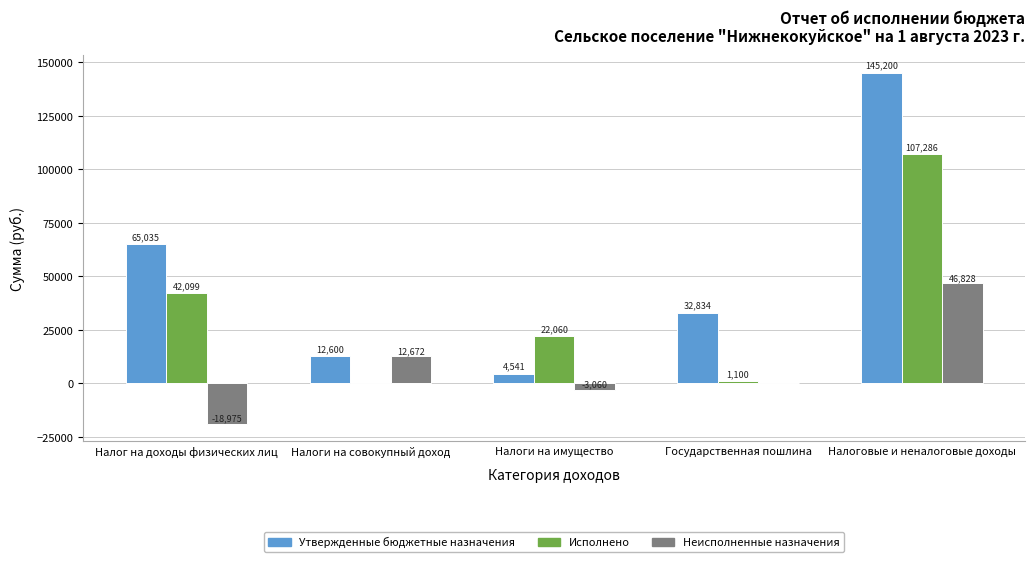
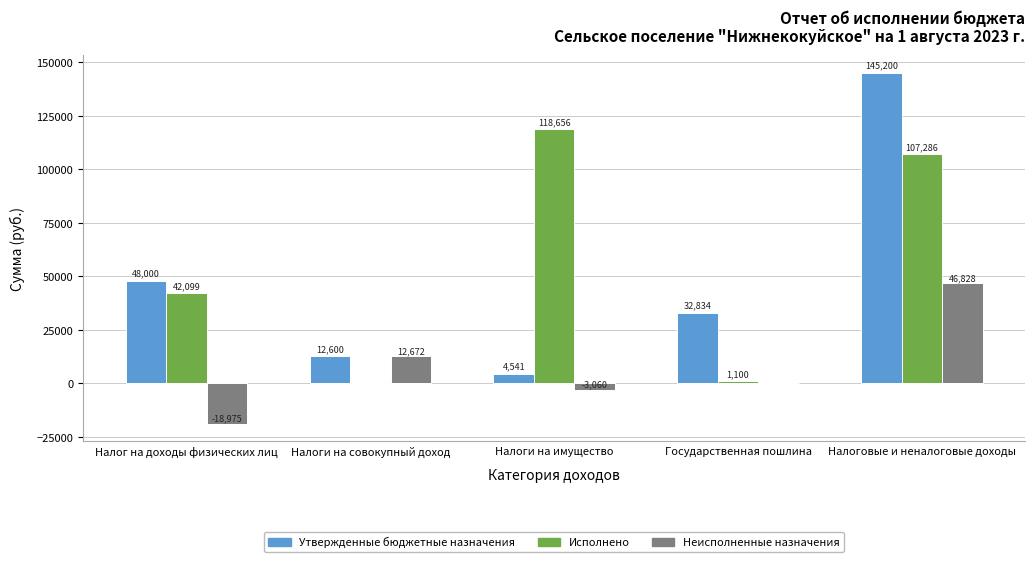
  {
    "Утвержденные бюджетные назначения": {
-     "Налог на доходы физических лиц": "65,035",
+     "Налог на доходы физических лиц": "48,000",
      "Налоги на совокупный доход": "12,600",
      "Налоги на имущество": "4,541",
      "Государственная пошлина": "32,834",
      "Налоговые и неналоговые доходы": "145,200"
    },
    "Исполнено": {
      "Налог на доходы физических лиц": "42,099",
-     "Налоги на имущество": "22,060",
+     "Налоги на имущество": "118,656",
      "Государственная пошлина": "1,100",
      "Налоговые и неналоговые доходы": "107,286"
    },
    "Неисполненные назначения": {
      "Налог на доходы физических лиц": "-18,975",
      "Налоги на совокупный доход": "12,672",
      "Налоги на имущество": "-3,060",
      "Налоговые и неналоговые доходы": "46,828"
    }
  }
